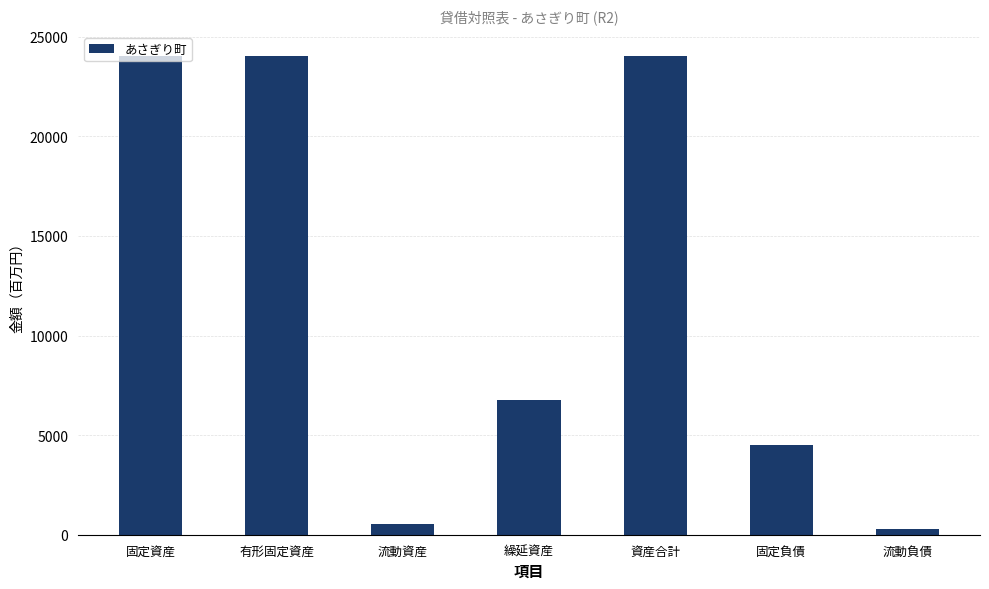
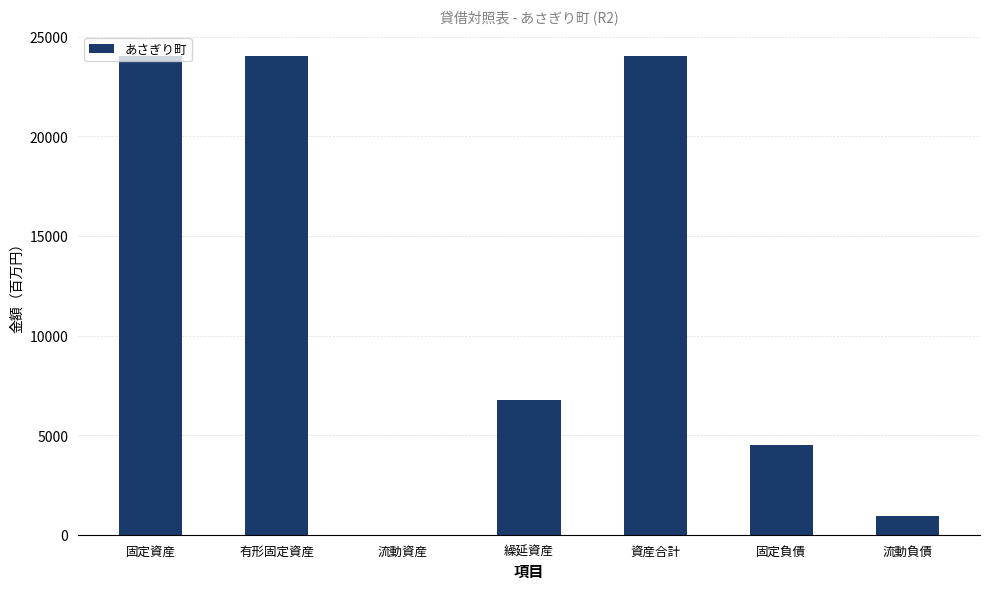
  {
    "有形固定資産": 24000,
-   "流動資産": 500,
+   "流動資産": 0,
    "繰延資産": 6700,
    "資産合計": 24000,
    "固定負債": 4500,
-   "流動負債": 300
+   "流動負債": 900
  }
